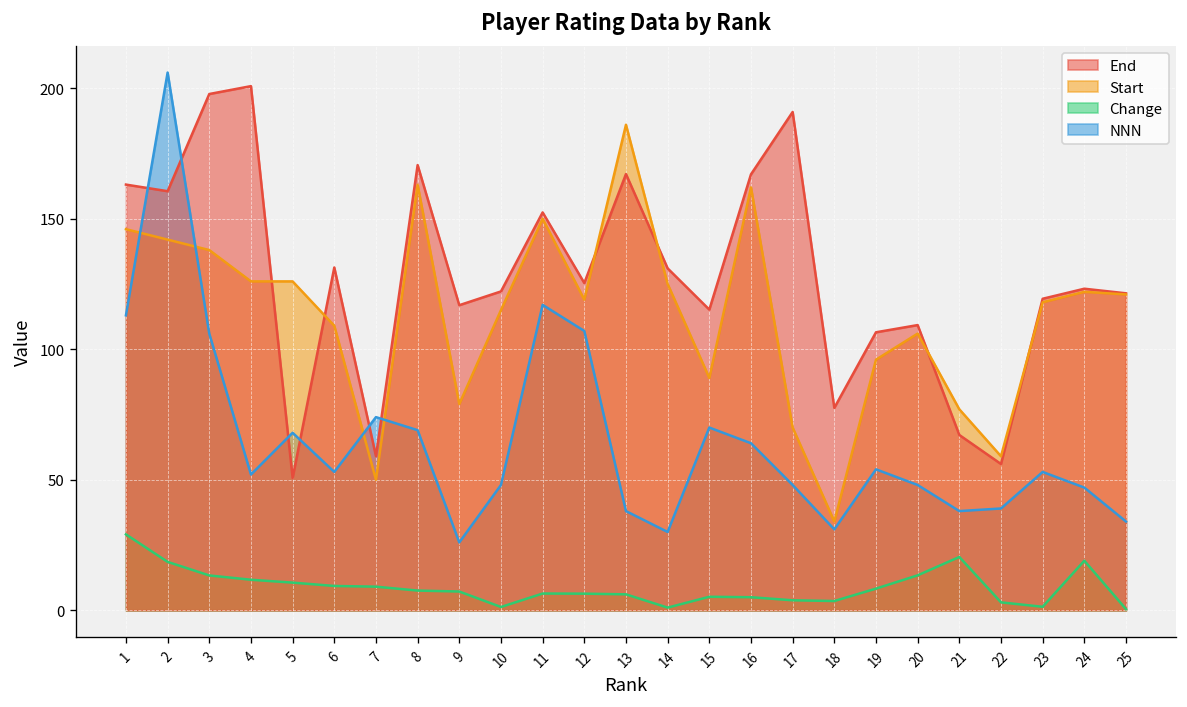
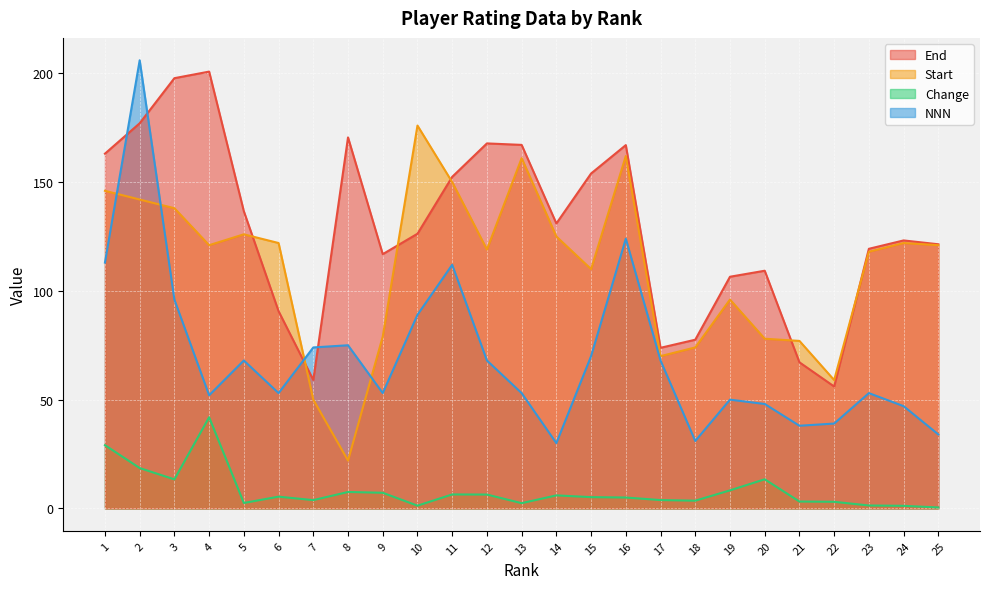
  {
    "NNN": {
      "1": 113,
      "2": 206,
-     "3": 106,
+     "3": 96,
      "4": 52,
      "5": 68,
      "6": 53,
      "7": 74,
-     "8": 69,
-     "9": 26,
-     "10": 48,
-     "11": 117,
-     "12": 107,
-     "13": 38,
+     "8": 75,
+     "9": 53,
+     "10": 89,
+     "11": 112,
+     "12": 68,
+     "13": 53,
      "14": 30,
      "15": 70,
-     "16": 64,
-     "17": 48,
+     "16": 124,
+     "17": 68,
      "18": 31,
-     "19": 54,
+     "19": 50,
      "20": 48,
      "21": 38,
      "22": 39,
      "23": 53,
      "24": 47,
      "25": 34
    },
    "Change": {
      "1": 29,
      "2": 19,
      "3": 13,
-     "4": 12,
-     "5": 11,
-     "6": 9,
-     "7": 9,
+     "4": 42,
+     "5": 3,
+     "6": 5,
+     "7": 4,
      "8": 8,
      "9": 7,
      "10": 1,
      "11": 6,
      "12": 6,
-     "13": 6,
-     "14": 1,
+     "13": 2,
+     "14": 6,
      "15": 5,
      "16": 5,
      "17": 4,
      "18": 4,
      "19": 8,
      "20": 13,
-     "21": 20,
+     "21": 3,
      "22": 3,
      "23": 1,
-     "24": 19,
+     "24": 1,
      "25": 0
    },
    "Start": {
      "1": 146,
      "2": 142,
      "3": 138,
-     "4": 126,
+     "4": 121,
      "5": 126,
-     "6": 109,
+     "6": 122,
      "7": 50,
-     "8": 163,
+     "8": 22,
      "9": 79,
-     "10": 115,
+     "10": 176,
      "11": 150,
      "12": 119,
-     "13": 186,
+     "13": 161,
      "14": 125,
-     "15": 89,
+     "15": 110,
      "16": 162,
      "17": 70,
-     "18": 34,
+     "18": 74,
      "19": 96,
-     "20": 106,
+     "20": 78,
      "21": 77,
      "22": 59,
      "23": 118,
      "24": 122
    },
    "End": {
      "1": 163,
-     "2": 161,
+     "2": 177,
      "3": 198,
      "4": 201,
-     "5": 51,
-     "6": 131,
+     "5": 137,
+     "6": 91,
      "7": 59,
      "8": 171,
      "9": 117,
-     "10": 122,
+     "10": 126,
      "11": 152,
-     "12": 125,
+     "12": 168,
      "13": 167,
      "14": 131,
-     "15": 115,
+     "15": 154,
      "16": 167,
-     "17": 191,
+     "17": 74,
      "18": 78,
      "19": 107,
      "20": 109,
      "21": 67,
      "22": 56,
      "23": 119,
      "24": 123
    }
  }
